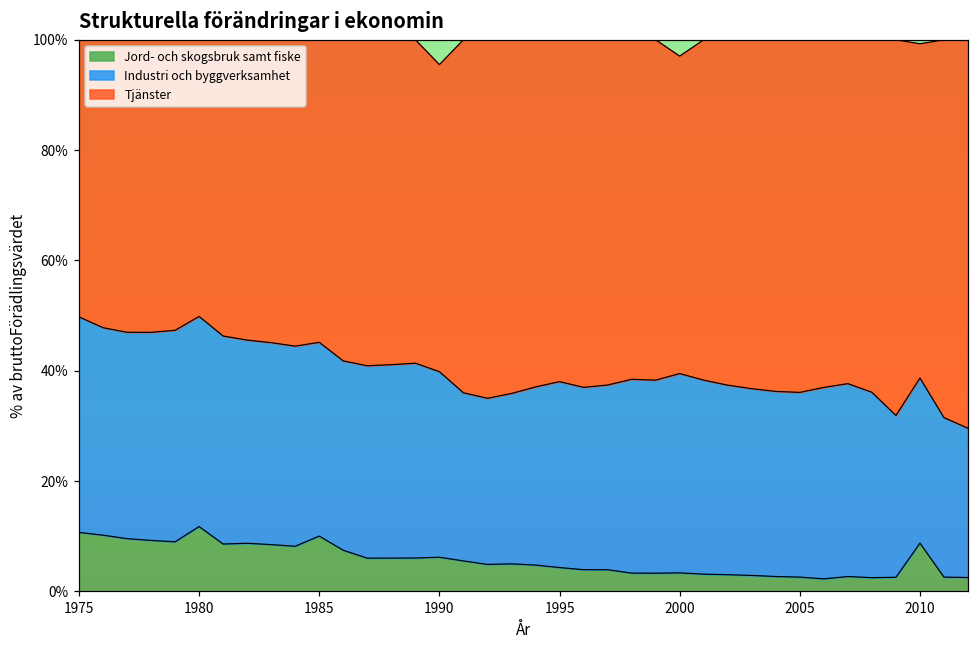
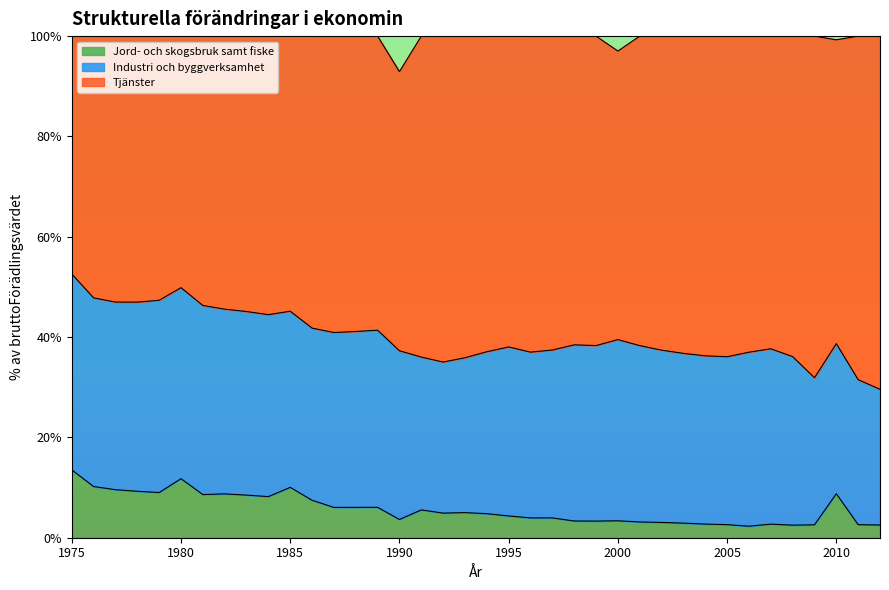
  {
    "Jord- och skogsbruk samt fiske": {
-     "1975": "11%",
+     "1975": "14%",
      "1980": "12%",
      "1985": "10%",
-     "1990": "6%",
+     "1990": "4%",
      "1995": "4%",
      "2000": "3%",
      "2005": "3%",
      "2010": "9%"
    },
    "Industri och byggverksamhet": {
      "1975": "39%",
      "1980": "38%",
      "1985": "35%",
      "1990": "34%",
      "1995": "34%",
      "2000": "36%",
      "2005": "33%",
      "2010": "30%"
    },
    "Tjänster": {
      "1990": "56%",
      "2000": "58%",
      "2005": "64%",
      "2010": "61%"
    }
  }
